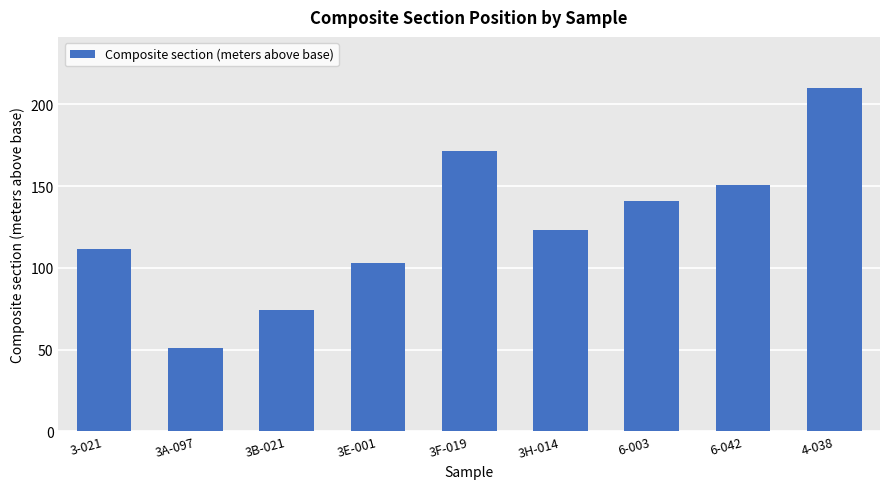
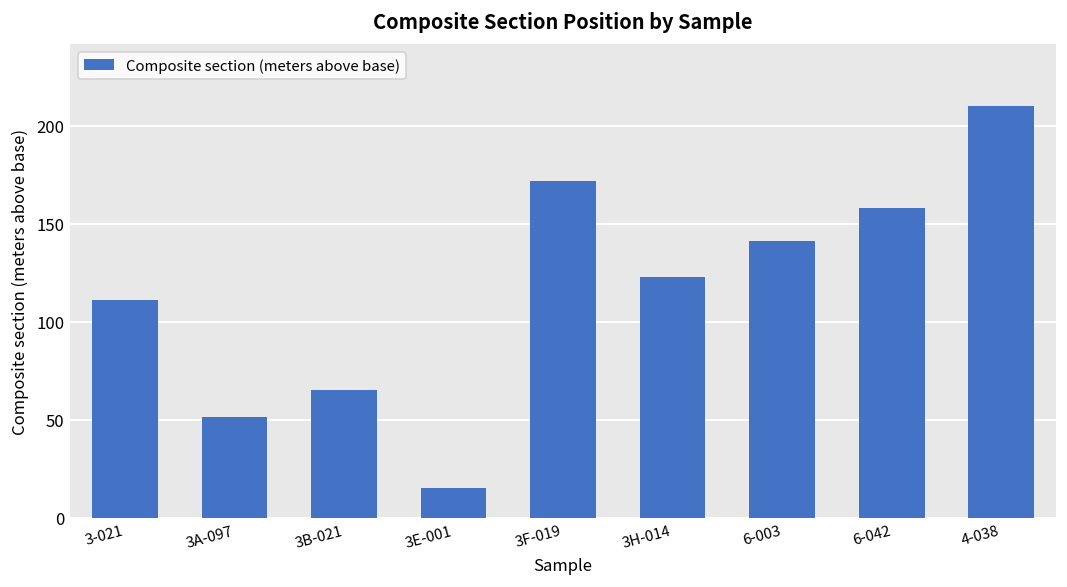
  {
    "3-021": 111,
    "3A-097": 51,
-   "3B-021": 75,
-   "3E-001": 103,
+   "3B-021": 65,
+   "3E-001": 15,
    "3F-019": 172,
    "3H-014": 123,
    "6-003": 141,
-   "6-042": 151,
+   "6-042": 158,
    "4-038": 210
  }
